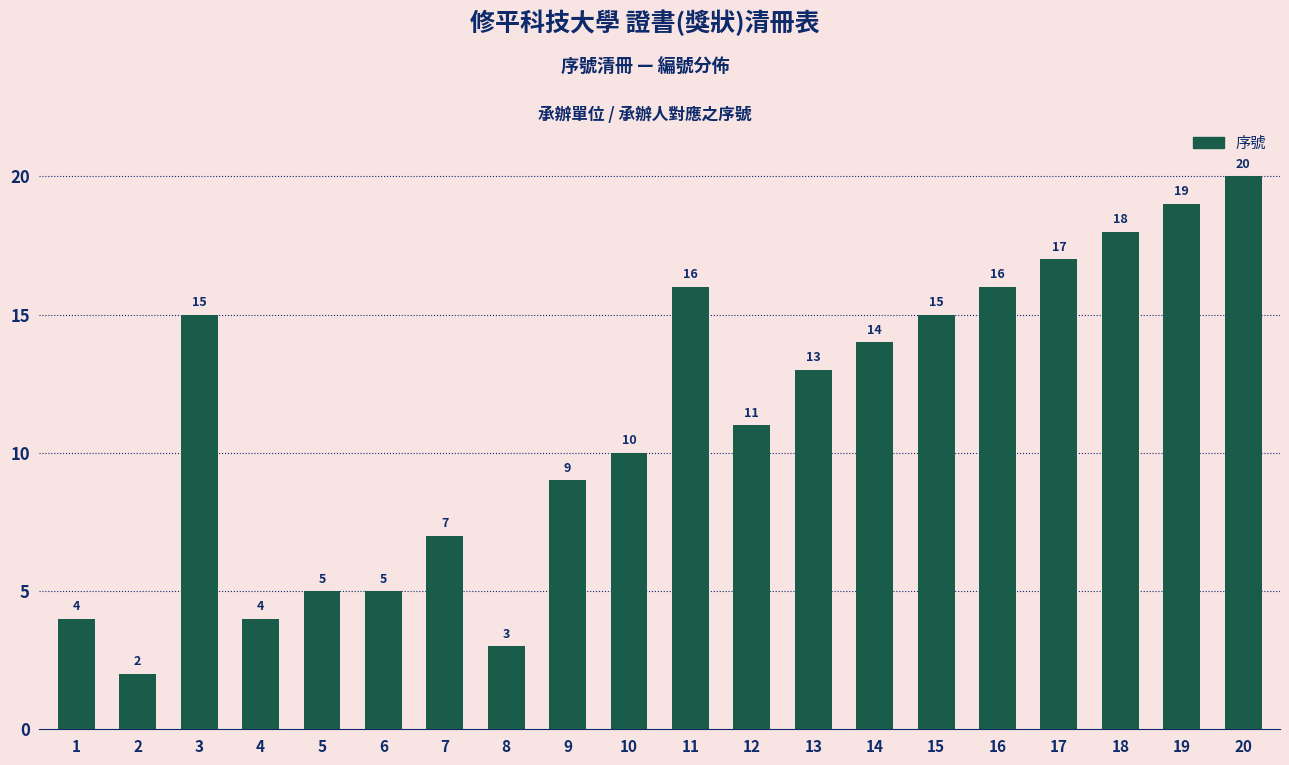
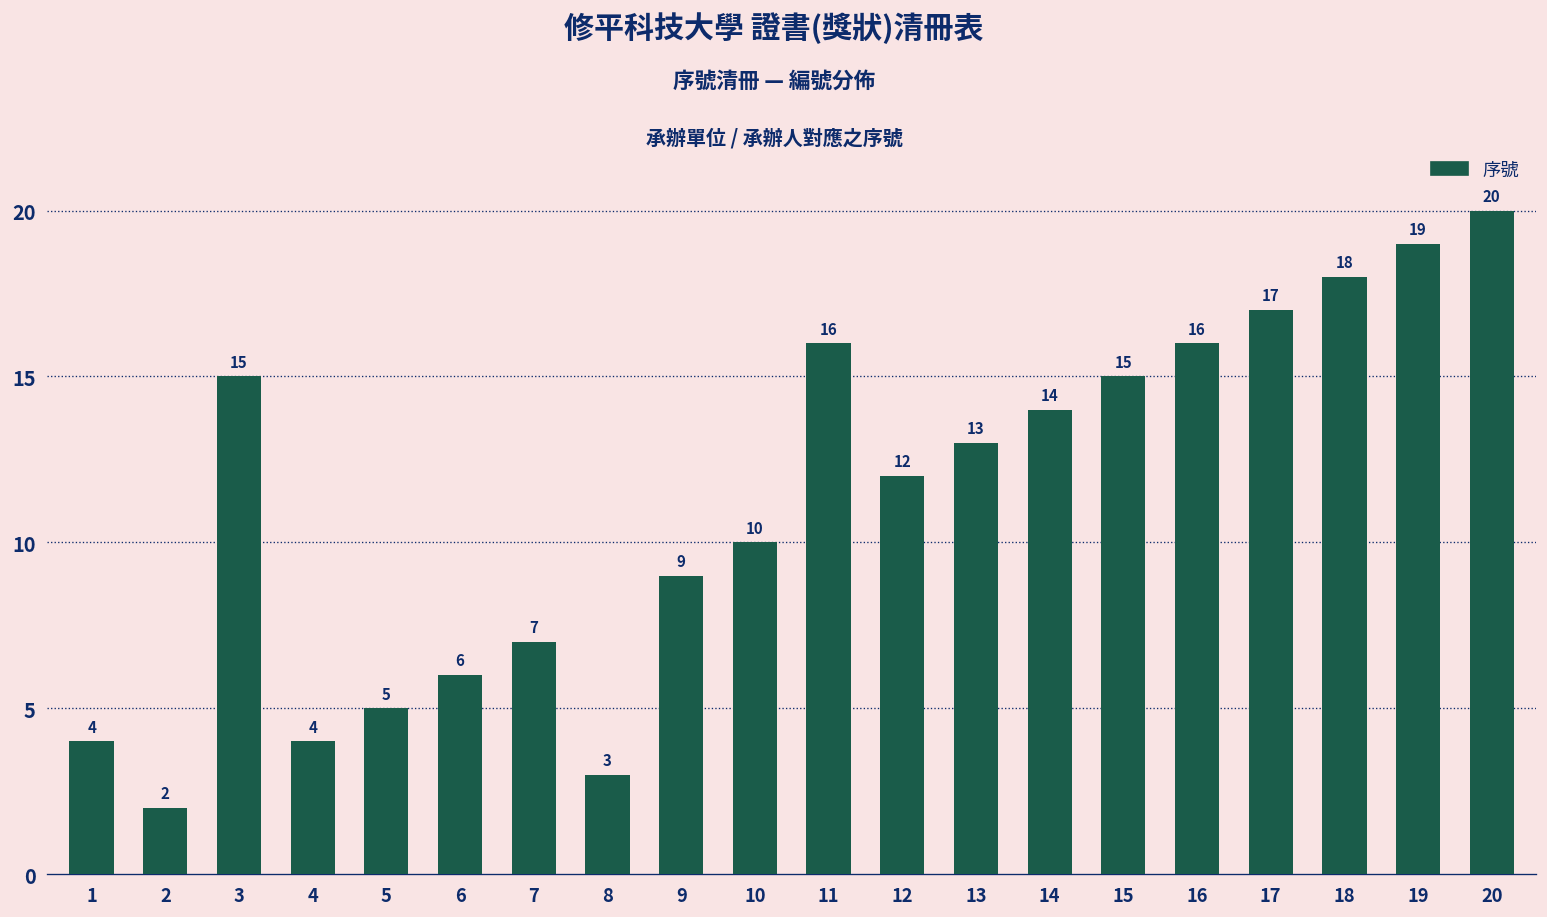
  {
    "1": 4,
    "2": 2,
    "3": 15,
    "4": 4,
    "5": 5,
-   "6": 5,
+   "6": 6,
    "7": 7,
    "8": 3,
    "9": 9,
    "10": 10,
    "11": 16,
-   "12": 11,
+   "12": 12,
    "13": 13,
    "14": 14,
    "15": 15,
    "16": 16,
    "17": 17,
    "18": 18,
    "19": 19,
    "20": 20
  }
